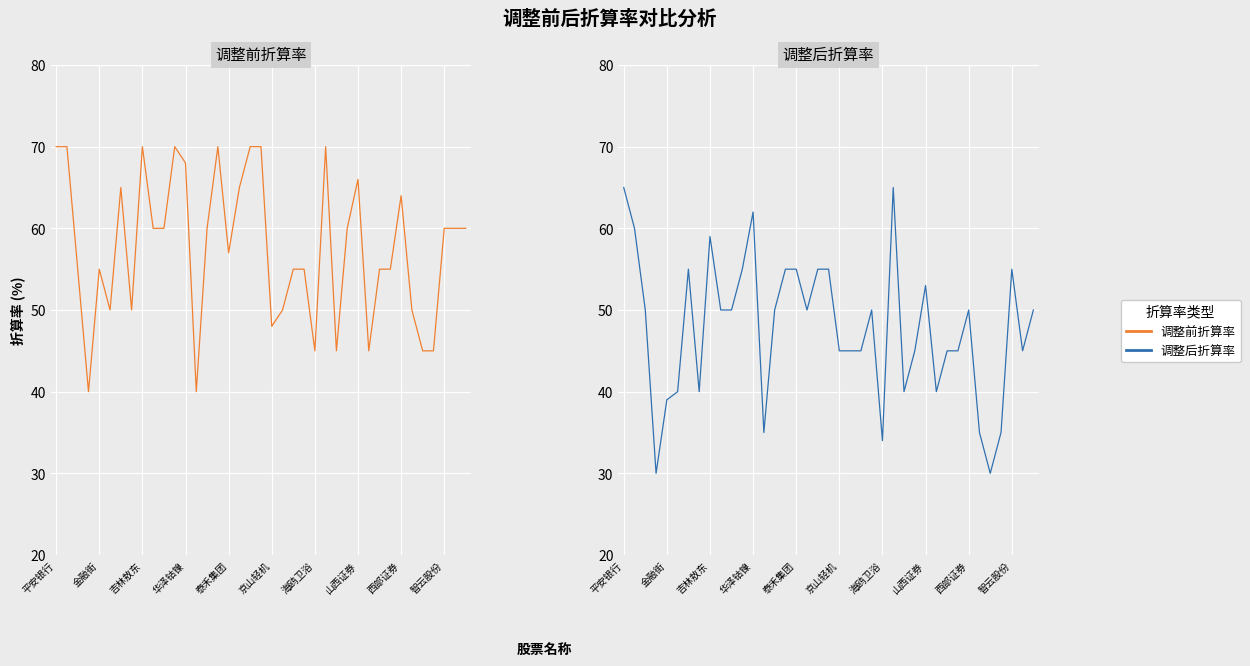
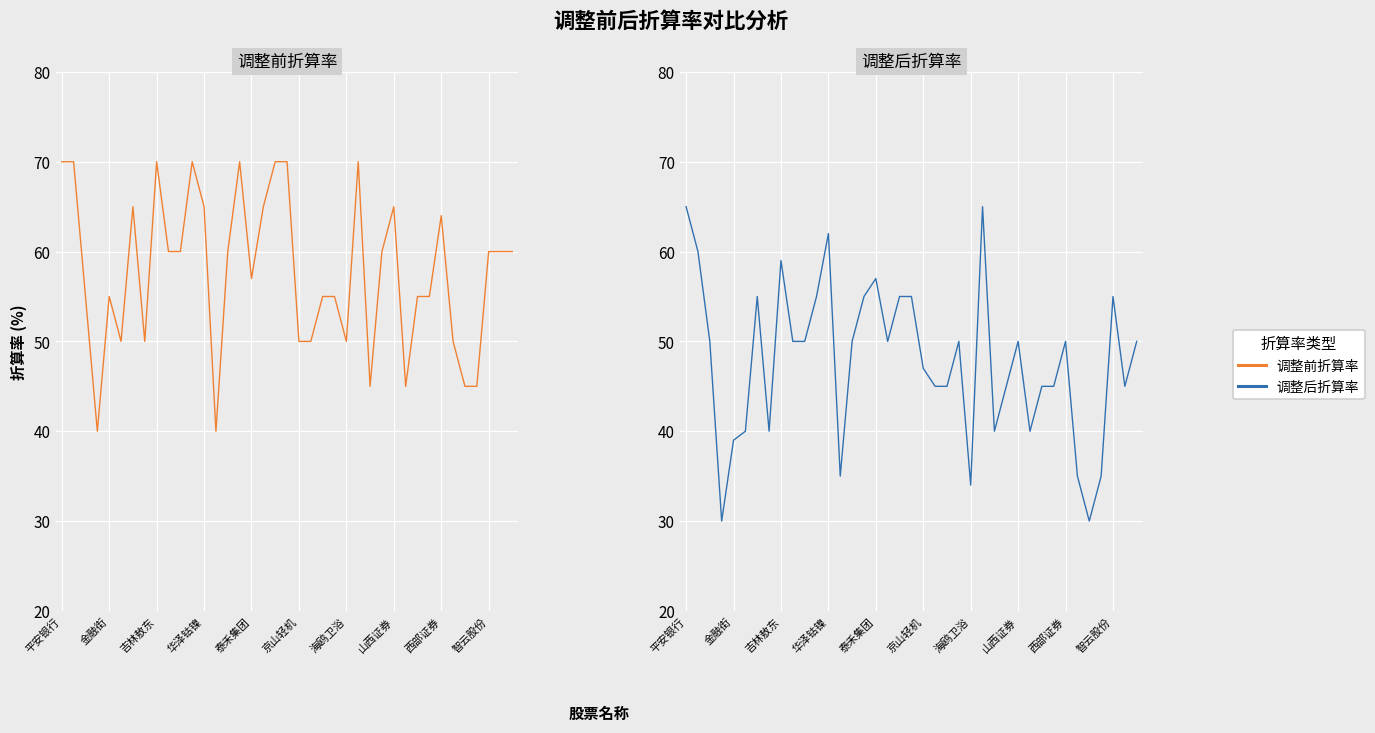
  {
    "调整前折算率": {
      "平安银行": 70,
      "金融街": 55,
      "吉林敖东": 70,
-     "华泽钴镍": 68,
+     "华泽钴镍": 65,
      "泰禾集团": 57,
-     "京山轻机": 48,
-     "海鸥卫浴": 45,
-     "山西证券": 66,
+     "京山轻机": 50,
+     "海鸥卫浴": 50,
+     "山西证券": 65,
      "西部证券": 64,
      "智云股份": 60
    },
    "调整后折算率": {
      "平安银行": 65,
      "金融街": 39,
      "吉林敖东": 59,
      "华泽钴镍": 62,
-     "泰禾集团": 55,
-     "京山轻机": 45,
+     "泰禾集团": 57,
+     "京山轻机": 47,
      "海鸥卫浴": 34,
-     "山西证券": 53,
+     "山西证券": 50,
      "西部证券": 50,
      "智云股份": 55
    }
  }
